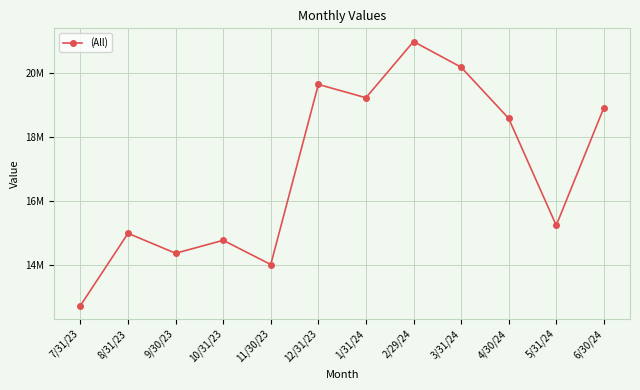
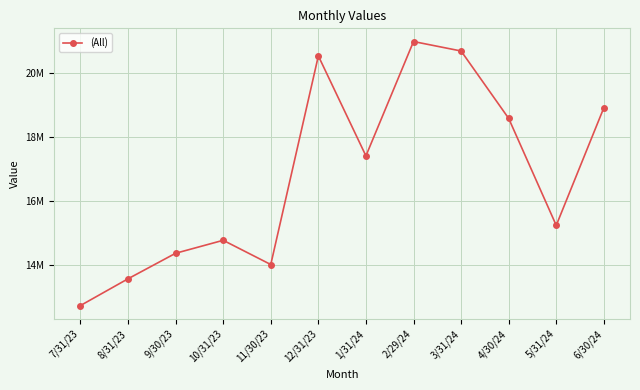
  {
    "7/31/23": 12700000,
-   "8/31/23": 15000000,
+   "8/31/23": 13600000,
    "9/30/23": 14400000,
    "10/31/23": 14800000,
    "11/30/23": 14000000,
-   "12/31/23": 19600000,
-   "1/31/24": 19200000,
+   "12/31/23": 20500000,
+   "1/31/24": 17400000,
    "2/29/24": 21000000,
-   "3/31/24": 20200000,
+   "3/31/24": 20700000,
    "4/30/24": 18600000,
    "5/31/24": 15200000,
    "6/30/24": 18900000
  }
